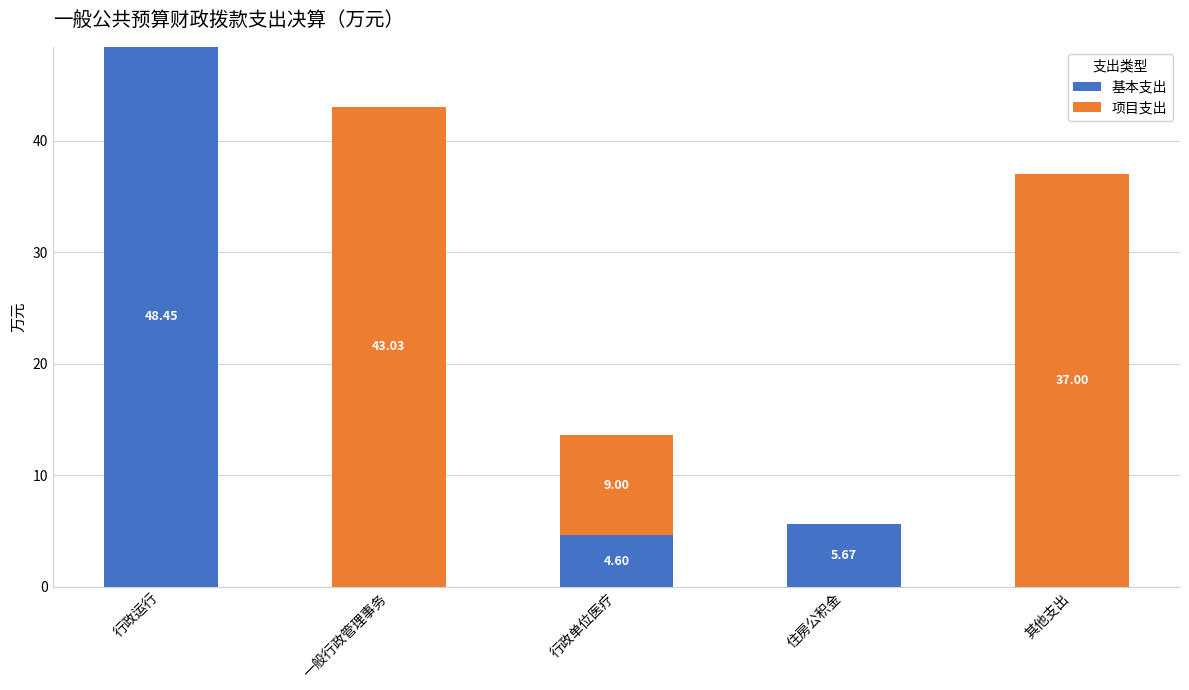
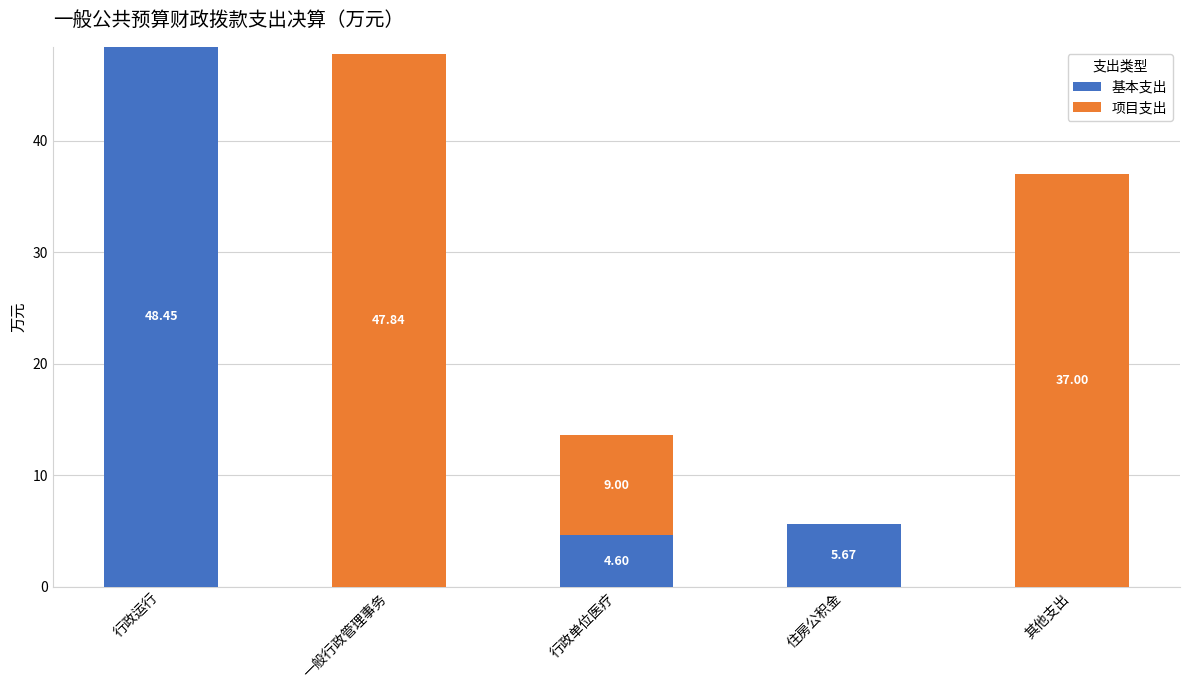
  {
    "基本支出": {
      "行政运行": 48.45,
      "行政单位医疗": 4.60,
      "住房公积金": 5.67
    },
    "项目支出": {
-     "一般行政管理事务": 43.03,
+     "一般行政管理事务": 47.84,
      "行政单位医疗": 9.00,
      "其他支出": 37.00
    }
  }
